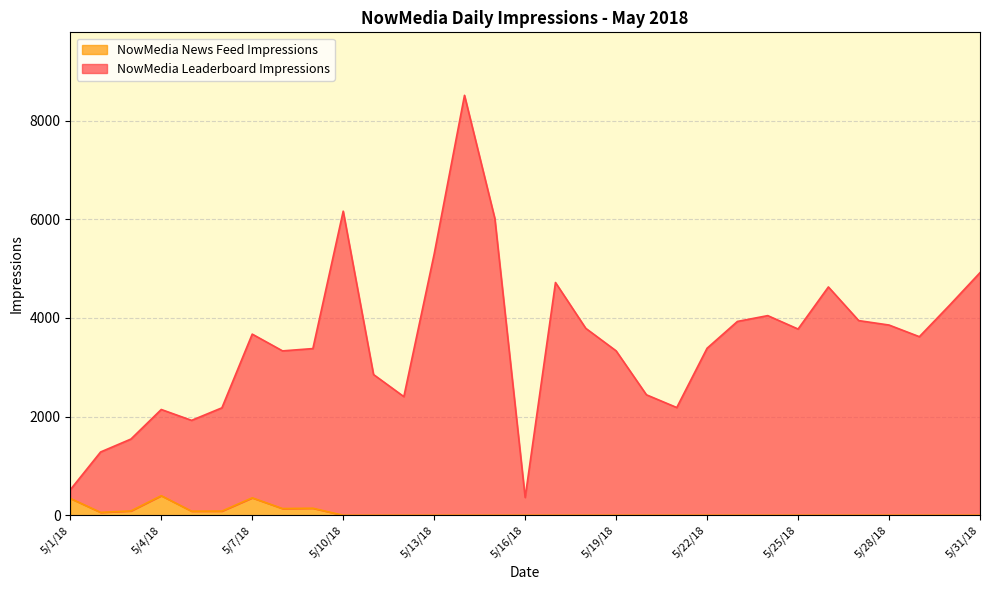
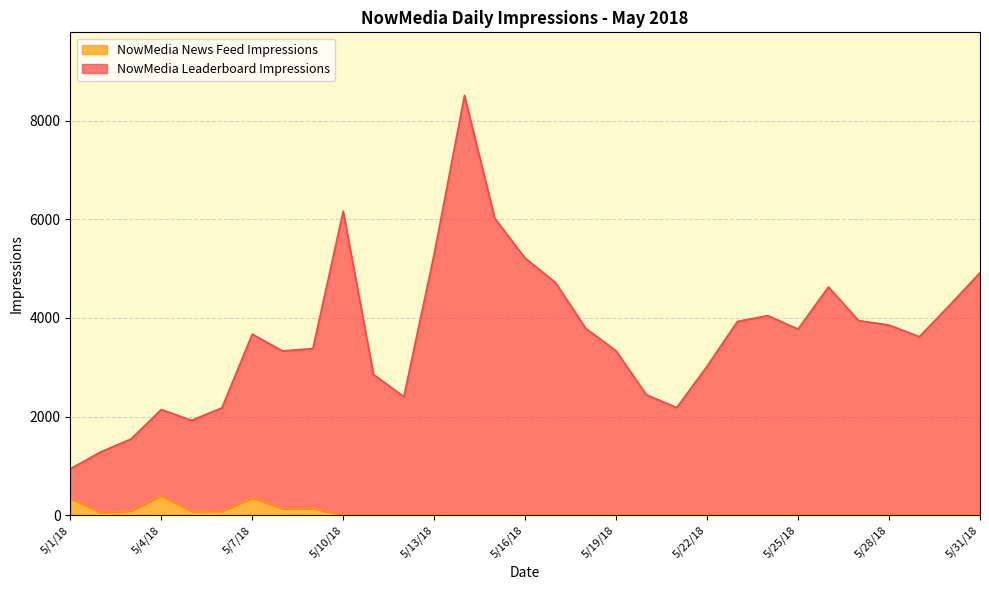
  {
    "NowMedia News Feed Impressions": {
      "5/1/18": 300,
      "5/4/18": 400,
      "5/7/18": 400,
      "5/10/18": 0,
      "5/13/18": 0,
      "5/16/18": 0,
      "5/19/18": 0,
      "5/22/18": 0,
      "5/25/18": 0,
      "5/28/18": 0,
      "5/31/18": 0
    },
    "NowMedia Leaderboard Impressions": {
-     "5/1/18": 200,
+     "5/1/18": 600,
      "5/4/18": 1700,
      "5/7/18": 3300,
      "5/10/18": 6200,
      "5/13/18": 5300,
-     "5/16/18": 400,
+     "5/16/18": 5200,
      "5/19/18": 3300,
-     "5/22/18": 3400,
+     "5/22/18": 3000,
      "5/25/18": 3800,
      "5/28/18": 3900,
      "5/31/18": 4900
    }
  }
